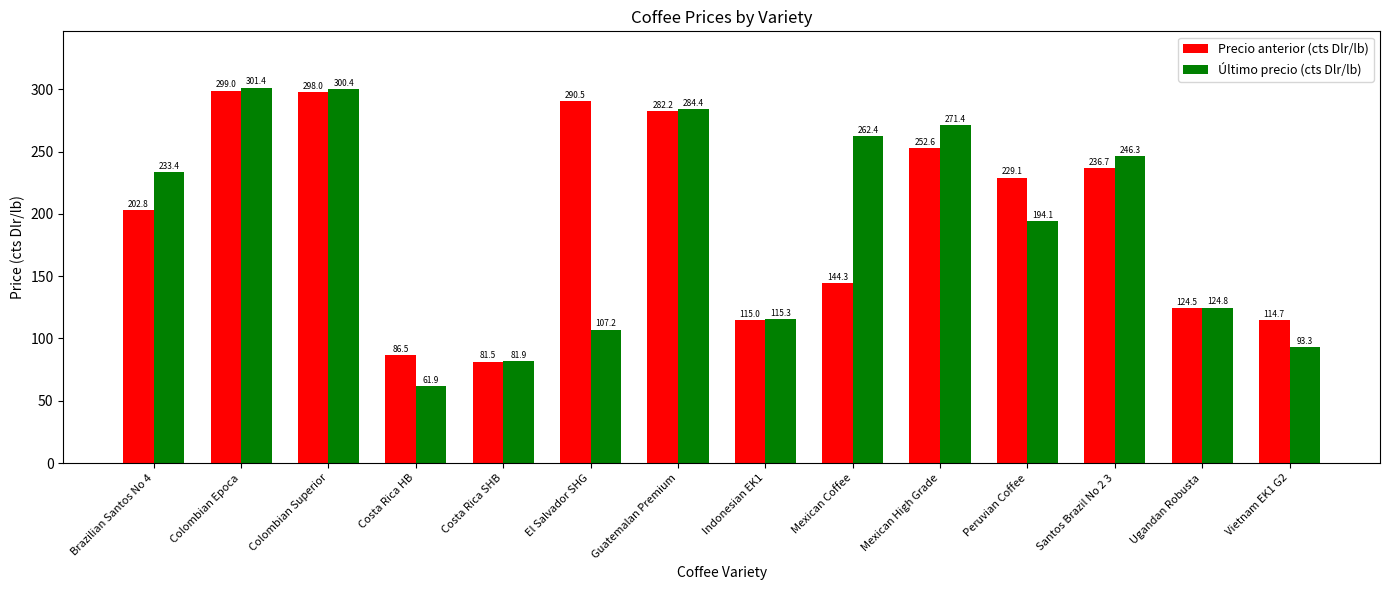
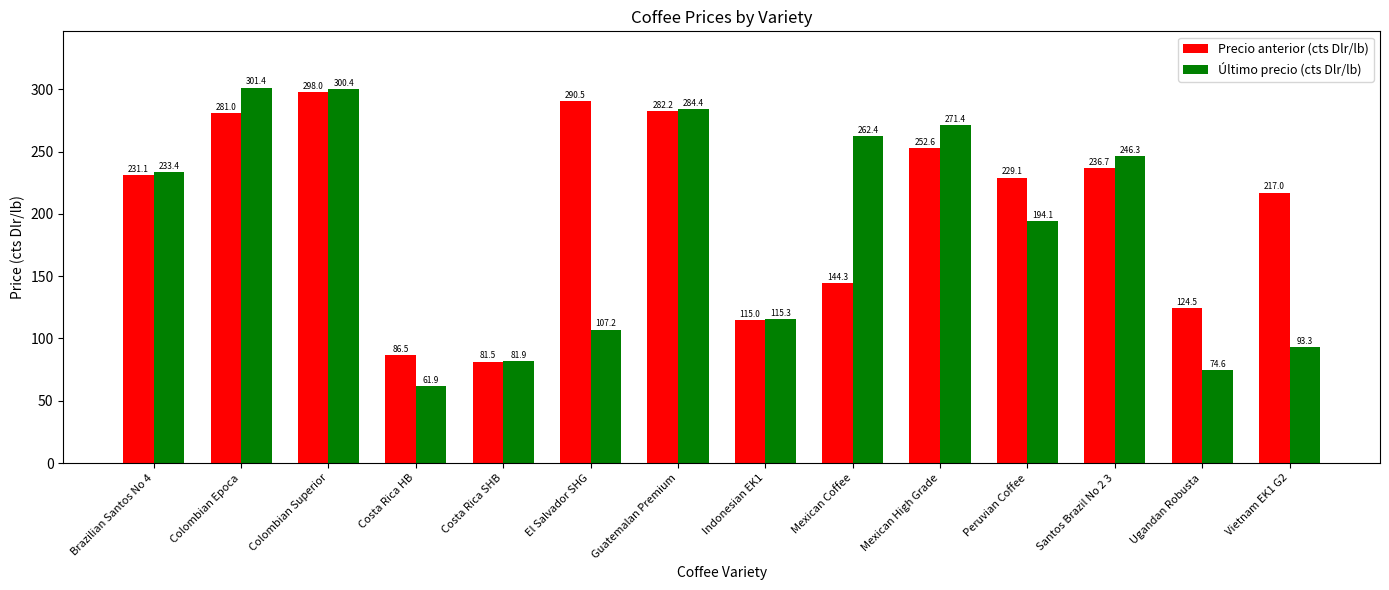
  {
    "Precio anterior (cts Dlr/lb)": {
-     "Brazilian Santos No 4": 202.8,
-     "Colombian Epoca": 299.0,
+     "Brazilian Santos No 4": 231.1,
+     "Colombian Epoca": 281.0,
      "Colombian Superior": 298.0,
      "Costa Rica HB": 86.5,
      "Costa Rica SHB": 81.5,
      "El Salvador SHG": 290.5,
      "Guatemalan Premium": 282.2,
      "Indonesian EK1": 115.0,
      "Mexican Coffee": 144.3,
      "Mexican High Grade": 252.6,
      "Peruvian Coffee": 229.1,
      "Santos Brazil No 2 3": 236.7,
      "Ugandan Robusta": 124.5,
-     "Vietnam EK1 G2": 114.7
+     "Vietnam EK1 G2": 217.0
    },
    "Último precio (cts Dlr/lb)": {
      "Brazilian Santos No 4": 233.4,
      "Colombian Epoca": 301.4,
      "Colombian Superior": 300.4,
      "Costa Rica HB": 61.9,
      "Costa Rica SHB": 81.9,
      "El Salvador SHG": 107.2,
      "Guatemalan Premium": 284.4,
      "Indonesian EK1": 115.3,
      "Mexican Coffee": 262.4,
      "Mexican High Grade": 271.4,
      "Peruvian Coffee": 194.1,
      "Santos Brazil No 2 3": 246.3,
-     "Ugandan Robusta": 124.8,
+     "Ugandan Robusta": 74.6,
      "Vietnam EK1 G2": 93.3
    }
  }
